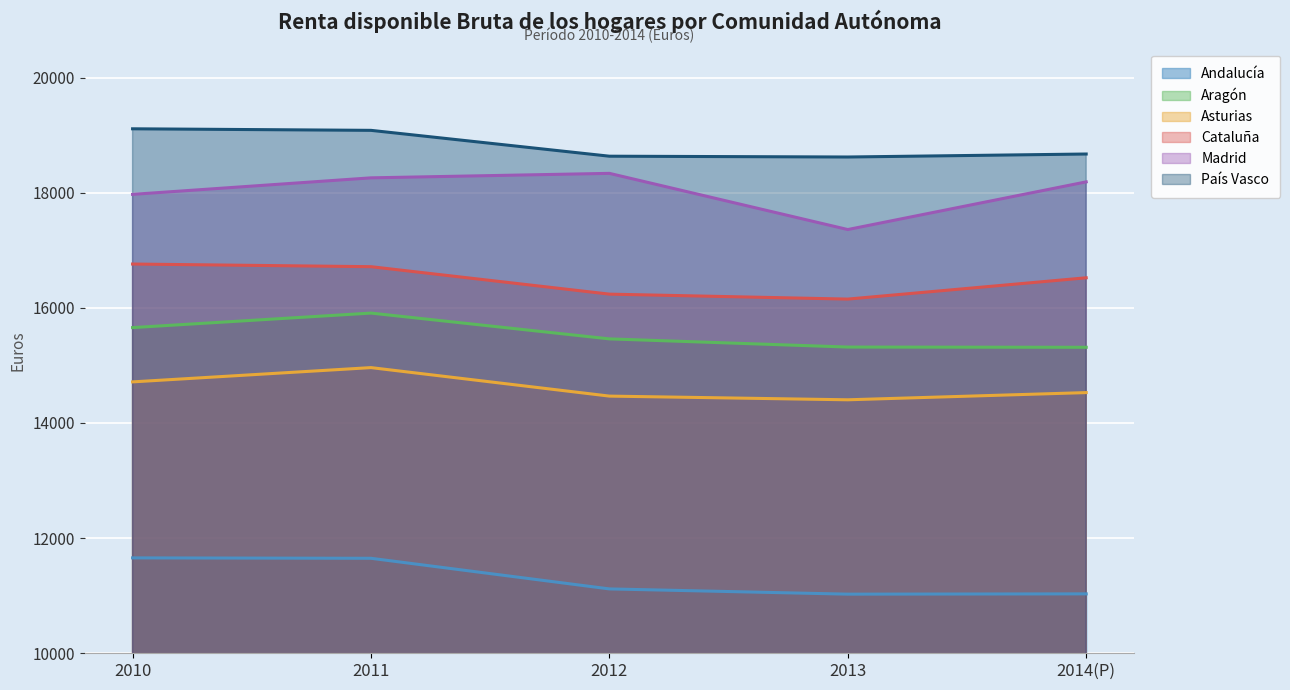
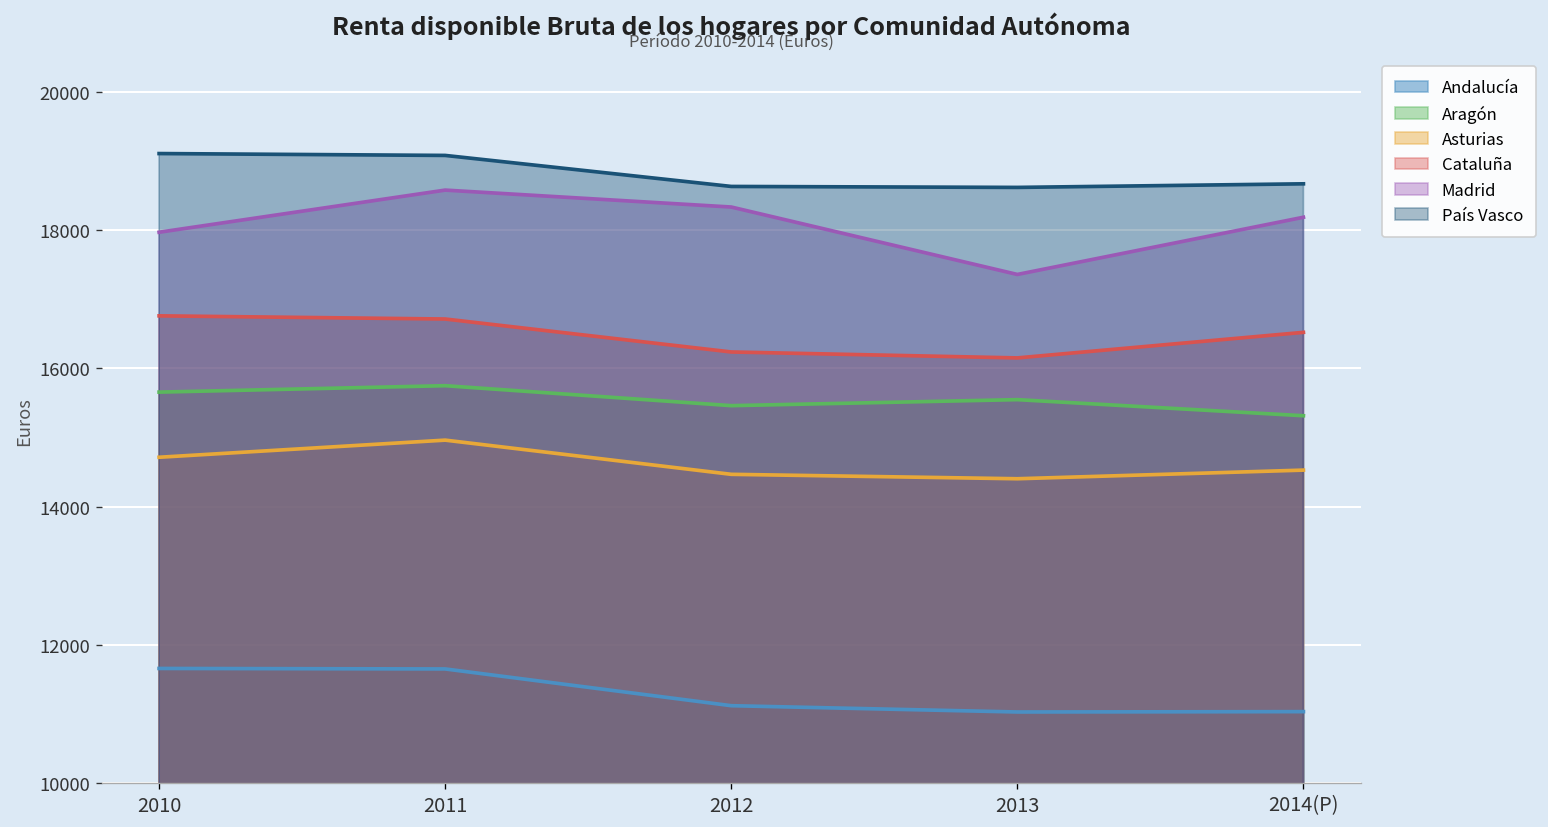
  {
    "Aragón": {
      "2010": 15700,
-     "2011": 15900,
+     "2011": 15800,
      "2012": 15500,
-     "2013": 15300,
+     "2013": 15500,
      "2014(P)": 15300
    },
    "Madrid": {
      "2010": 18000,
-     "2011": 18300,
+     "2011": 18600,
      "2012": 18300,
      "2013": 17400,
      "2014(P)": 18200
    }
  }
